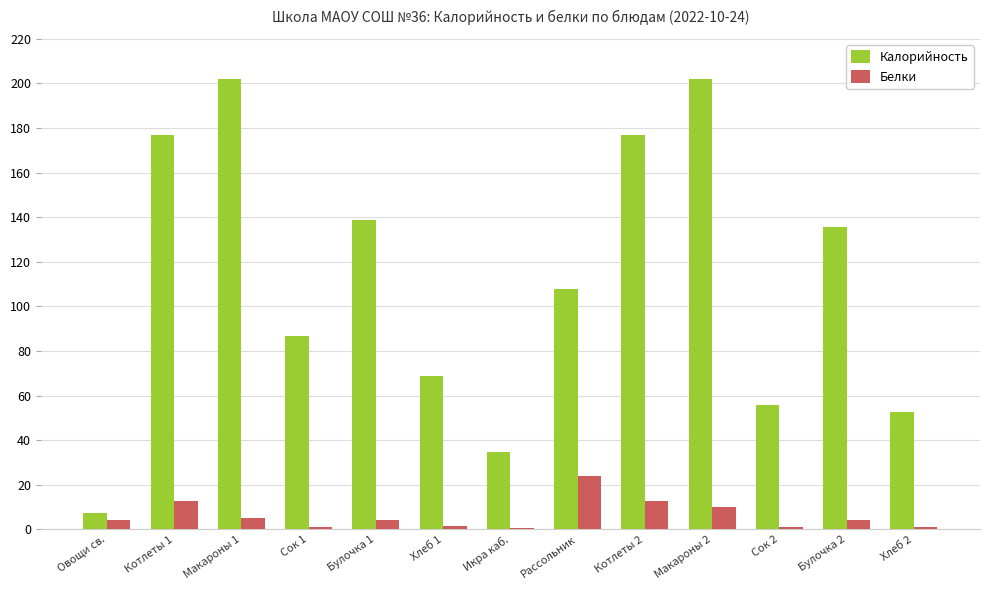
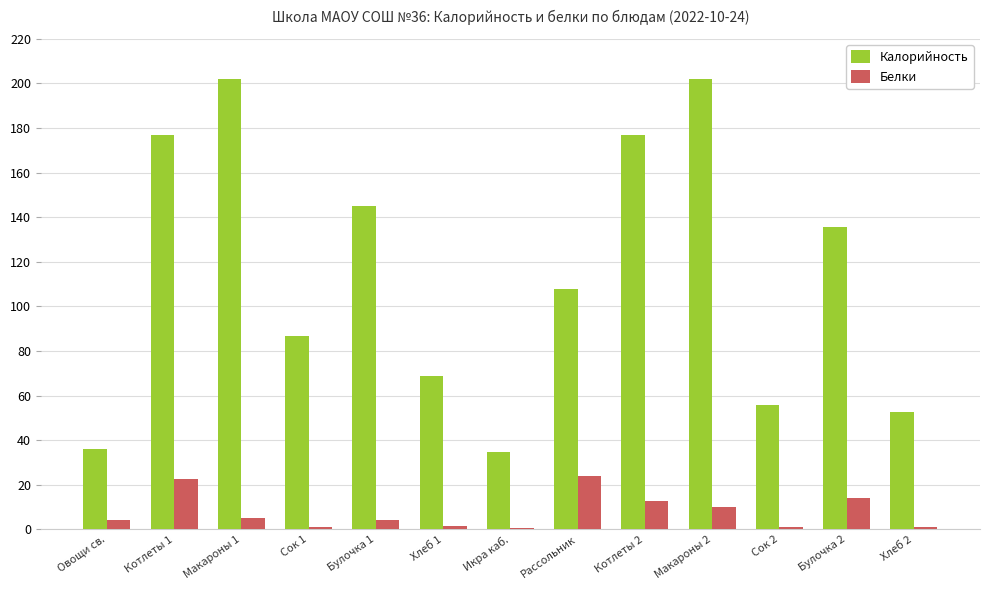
  {
    "Калорийность": {
-     "Овощи св.": 8,
+     "Овощи св.": 36,
      "Котлеты 1": 177,
      "Макароны 1": 202,
      "Сок 1": 87,
-     "Булочка 1": 139,
+     "Булочка 1": 145,
      "Хлеб 1": 69,
      "Икра каб.": 35,
      "Рассольник": 108,
      "Котлеты 2": 177,
      "Макароны 2": 202,
      "Сок 2": 56,
      "Булочка 2": 136,
      "Хлеб 2": 53
    },
    "Белки": {
      "Овощи св.": 4,
-     "Котлеты 1": 13,
+     "Котлеты 1": 23,
      "Макароны 1": 5,
      "Булочка 1": 4,
      "Хлеб 1": 2,
      "Рассольник": 24,
      "Котлеты 2": 13,
      "Макароны 2": 10,
-     "Булочка 2": 4,
+     "Булочка 2": 14,
      "Хлеб 2": 1
    }
  }
